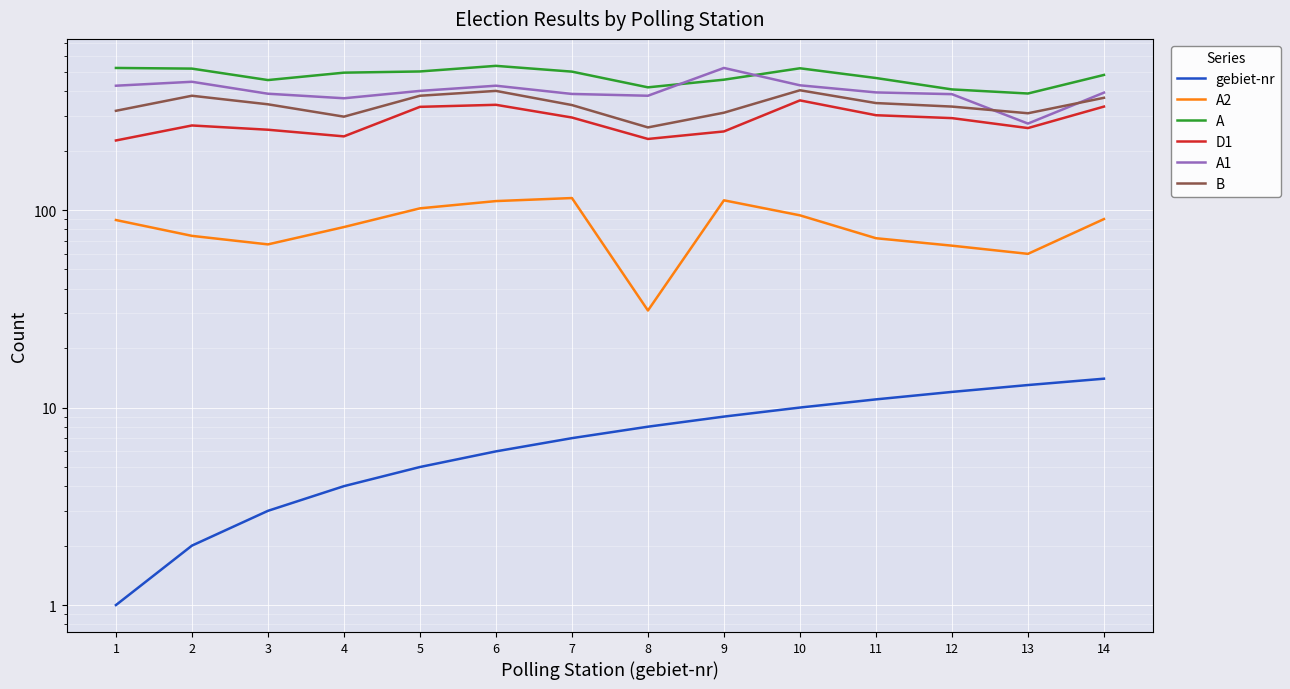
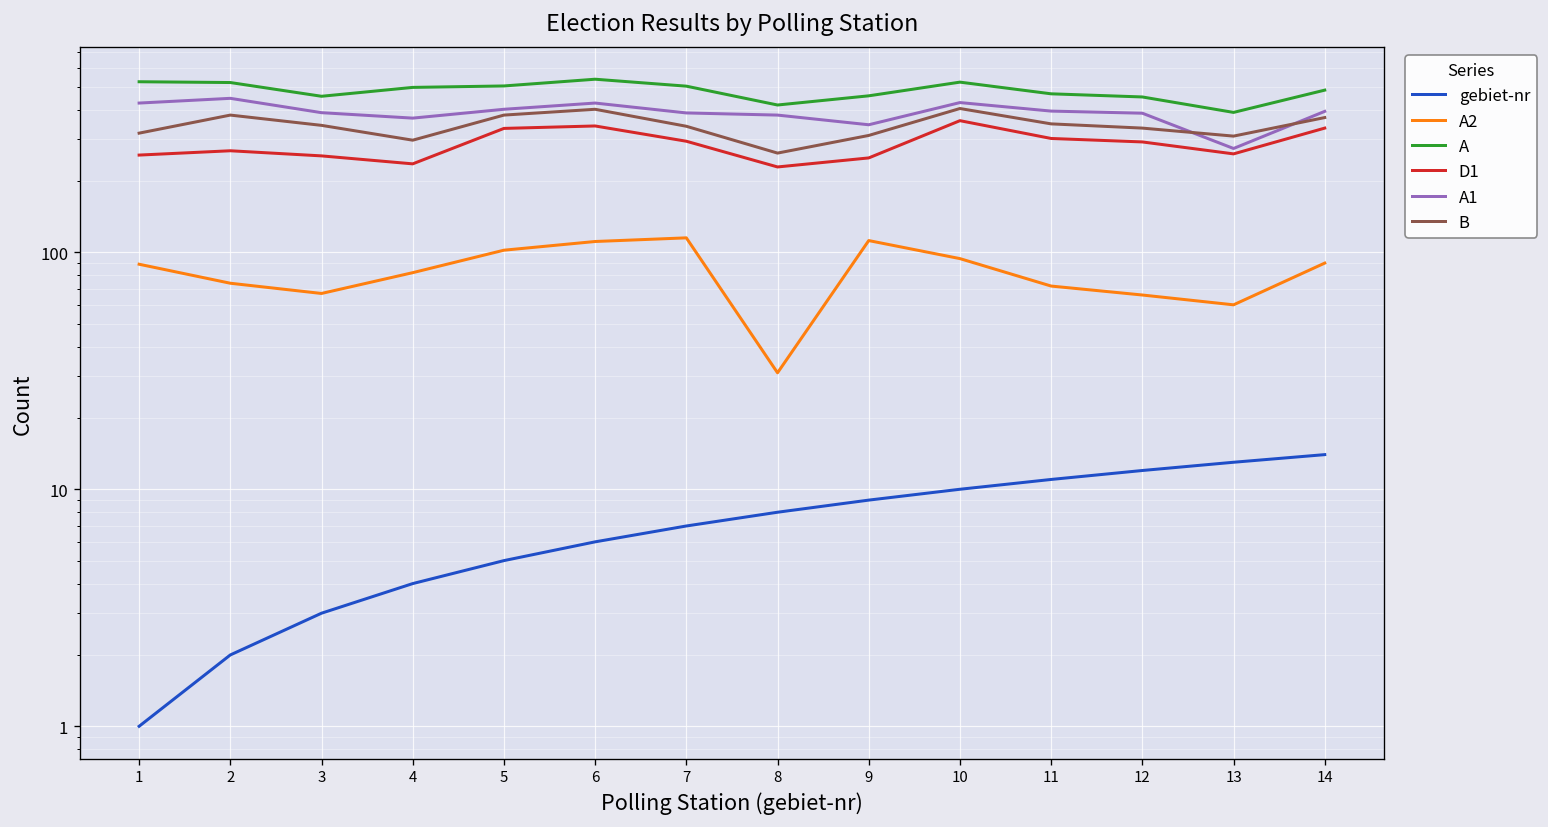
  {
    "gebiet-nr": {
      "1": 1,
      "2": 2,
      "3": 3,
      "4": 4,
      "5": 5,
      "6": 6,
      "7": 7,
      "8": 8,
      "9": 9,
      "10": 10,
      "11": 11,
      "12": 12,
      "13": 13,
      "14": 14
    },
    "A2": {
      "1": 90,
      "2": 74,
      "3": 67,
      "4": 82,
      "5": 100,
      "6": 110,
      "7": 120,
      "8": 31,
      "9": 110,
      "10": 90,
      "11": 72,
      "12": 66,
      "13": 60,
      "14": 90
    },
    "A": {
      "1": 520,
      "2": 520,
      "3": 460,
      "4": 500,
      "5": 500,
      "6": 540,
      "7": 500,
      "8": 420,
      "9": 460,
      "10": 520,
      "11": 470,
-     "12": 410,
+     "12": 450,
      "13": 390,
      "14": 480
    },
    "D1": {
-     "1": 230,
+     "1": 260,
      "2": 270,
      "3": 260,
      "4": 240,
      "5": 330,
      "6": 340,
      "7": 290,
      "8": 230,
      "9": 250,
      "10": 360,
      "11": 300,
      "12": 290,
      "13": 260,
      "14": 330
    },
    "A1": {
      "1": 430,
      "2": 450,
      "3": 390,
      "4": 370,
      "5": 400,
      "6": 430,
      "7": 390,
      "8": 380,
-     "9": 520,
+     "9": 350,
      "10": 430,
      "11": 390,
      "12": 390,
      "13": 270,
      "14": 390
    },
    "B": {
      "1": 320,
      "2": 380,
      "3": 340,
      "4": 300,
      "5": 380,
      "6": 400,
      "7": 340,
      "8": 260,
      "9": 310,
      "10": 400,
      "11": 350,
      "12": 330,
      "13": 310,
      "14": 370
    }
  }
